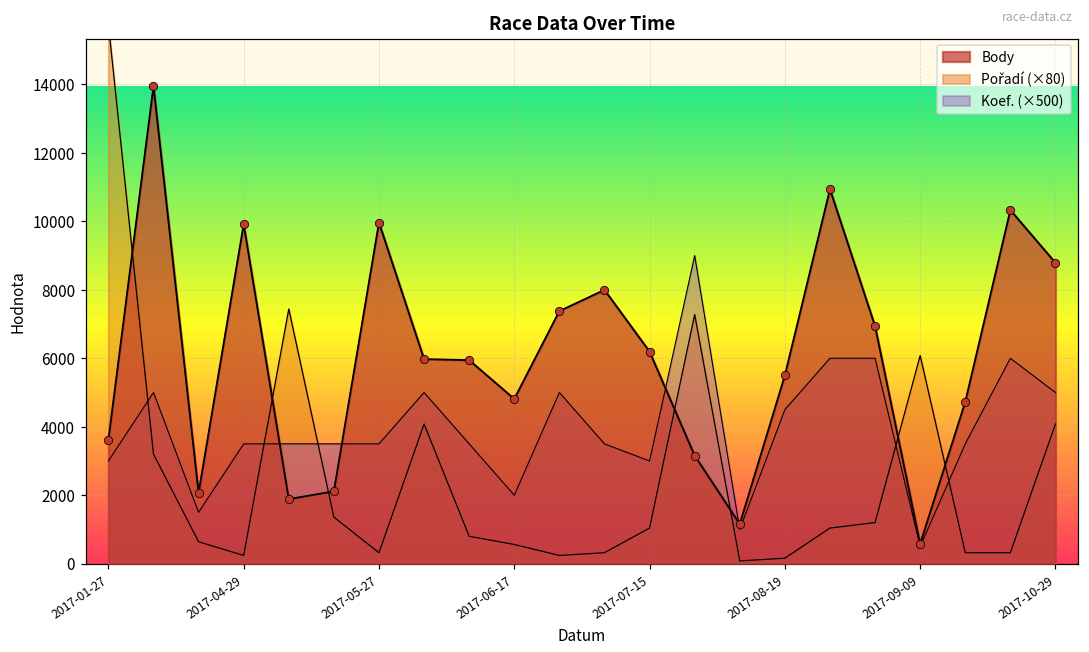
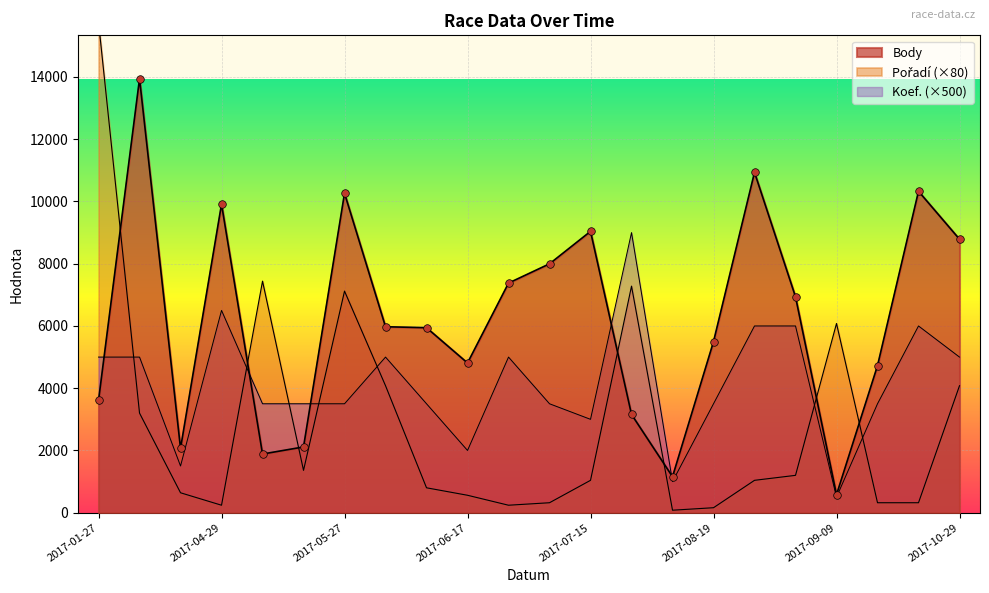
  {
    "Body": {
      "2017-01-27": 3600,
      "2017-04-29": 9900,
-     "2017-05-27": 10000,
+     "2017-05-27": 10300,
      "2017-06-17": 4800,
-     "2017-07-15": 6200,
+     "2017-07-15": 9000,
      "2017-08-19": 5500,
      "2017-10-29": 8800
    },
    "Pořadí (×80)": {
      "2017-04-29": 200,
-     "2017-05-27": 300,
+     "2017-05-27": 7100,
      "2017-06-17": 600,
      "2017-07-15": 1000,
      "2017-08-19": 200,
      "2017-09-09": 6100,
      "2017-10-29": 4100
    },
    "Koef. (×500)": {
-     "2017-01-27": 3000,
-     "2017-04-29": 3500,
+     "2017-01-27": 5000,
+     "2017-04-29": 6500,
      "2017-05-27": 3500,
      "2017-06-17": 2000,
      "2017-07-15": 3000,
-     "2017-08-19": 4500,
+     "2017-08-19": 3500,
      "2017-10-29": 5000
    }
  }
